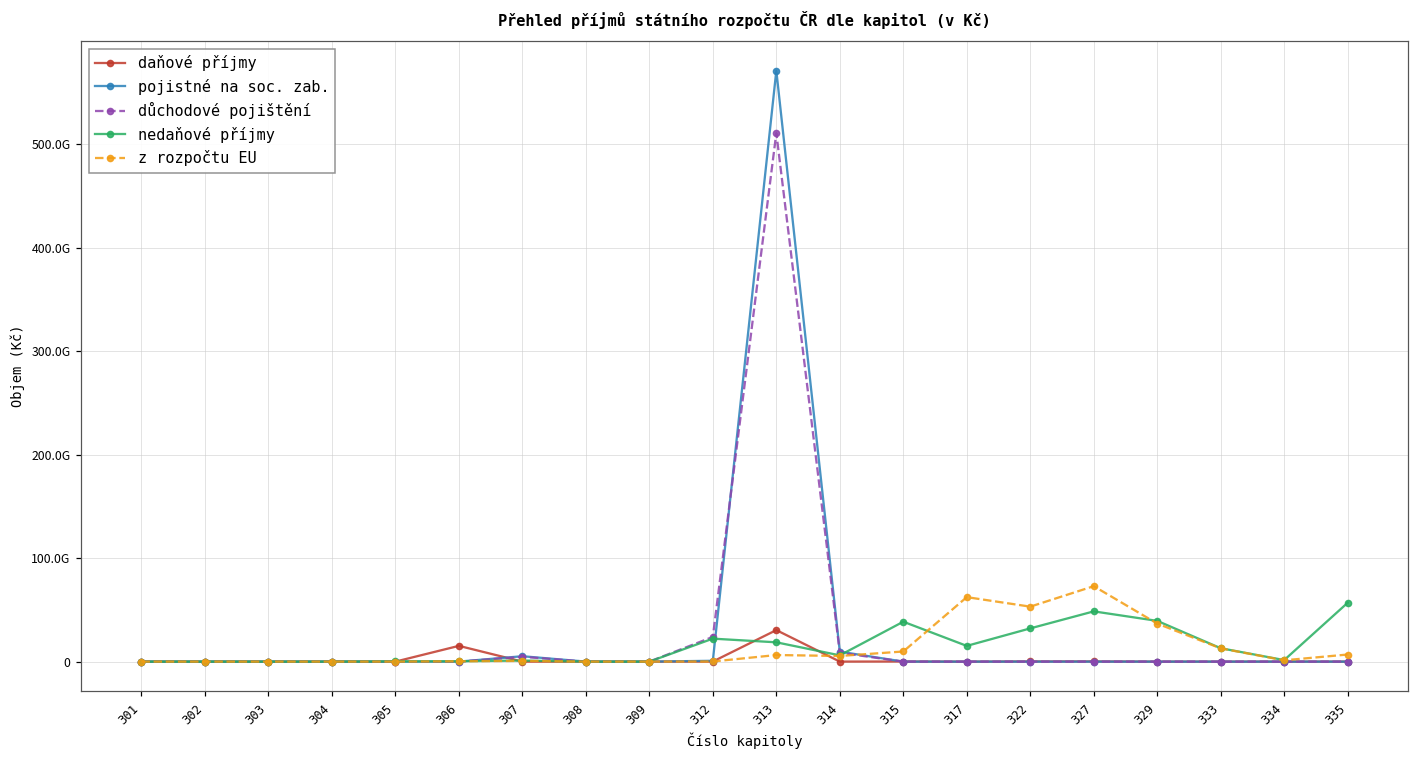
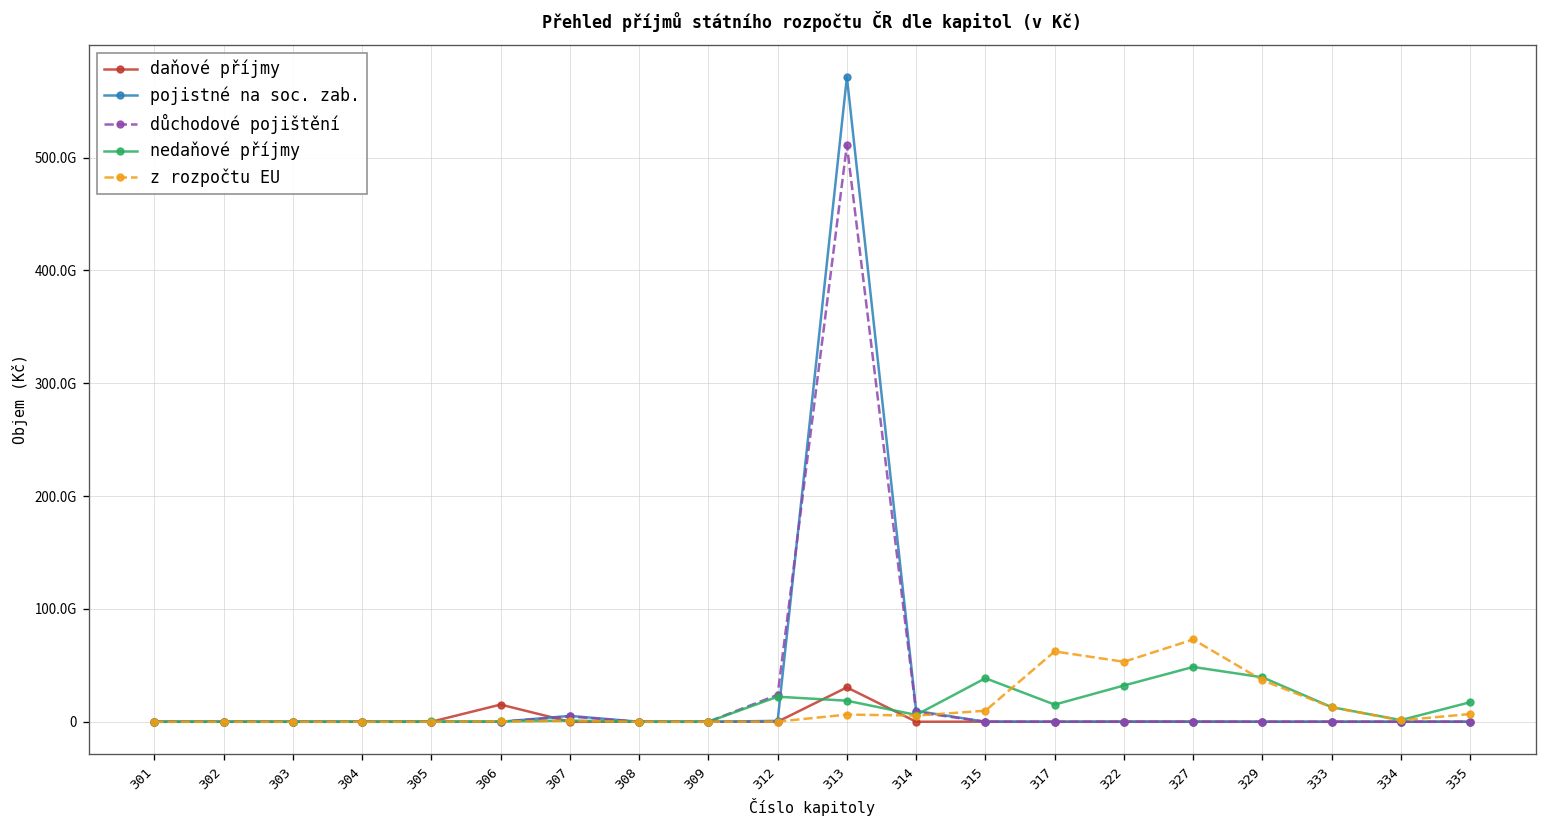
  {
    "daňové příjmy": {
      "306": 20000000000,
      "313": 30000000000,
      "314": 0
    },
    "pojistné na soc. zab.": {
      "313": 570000000000
    },
    "důchodové pojištění": {
      "313": 510000000000
    },
    "nedaňové příjmy": {
      "313": 20000000000,
      "315": 40000000000,
      "317": 20000000000,
      "322": 30000000000,
      "327": 50000000000,
-     "335": 60000000000
+     "335": 20000000000
    },
    "z rozpočtu EU": {
      "313": 10000000000,
      "315": 10000000000,
      "317": 60000000000,
      "322": 50000000000,
      "327": 70000000000,
      "335": 10000000000
    }
  }
